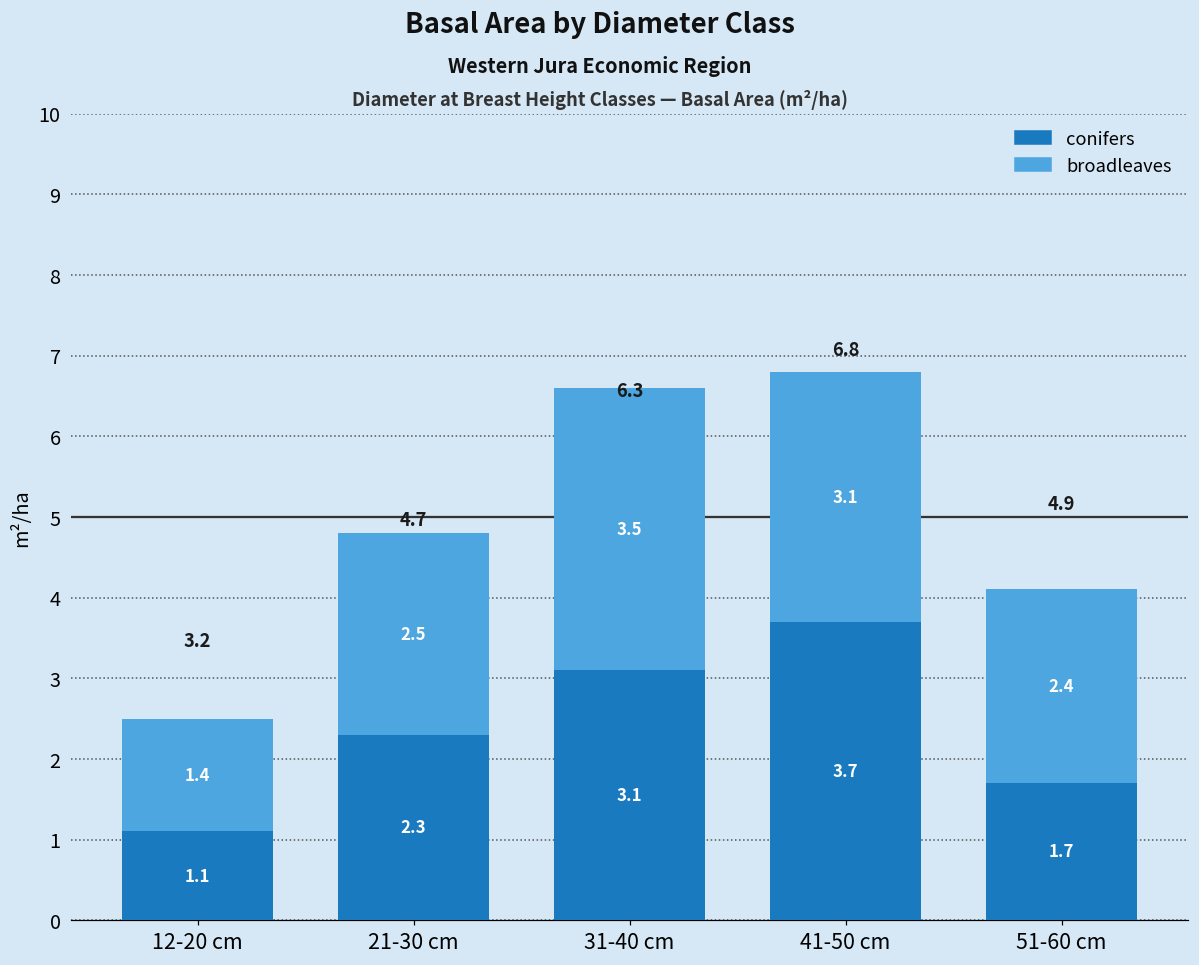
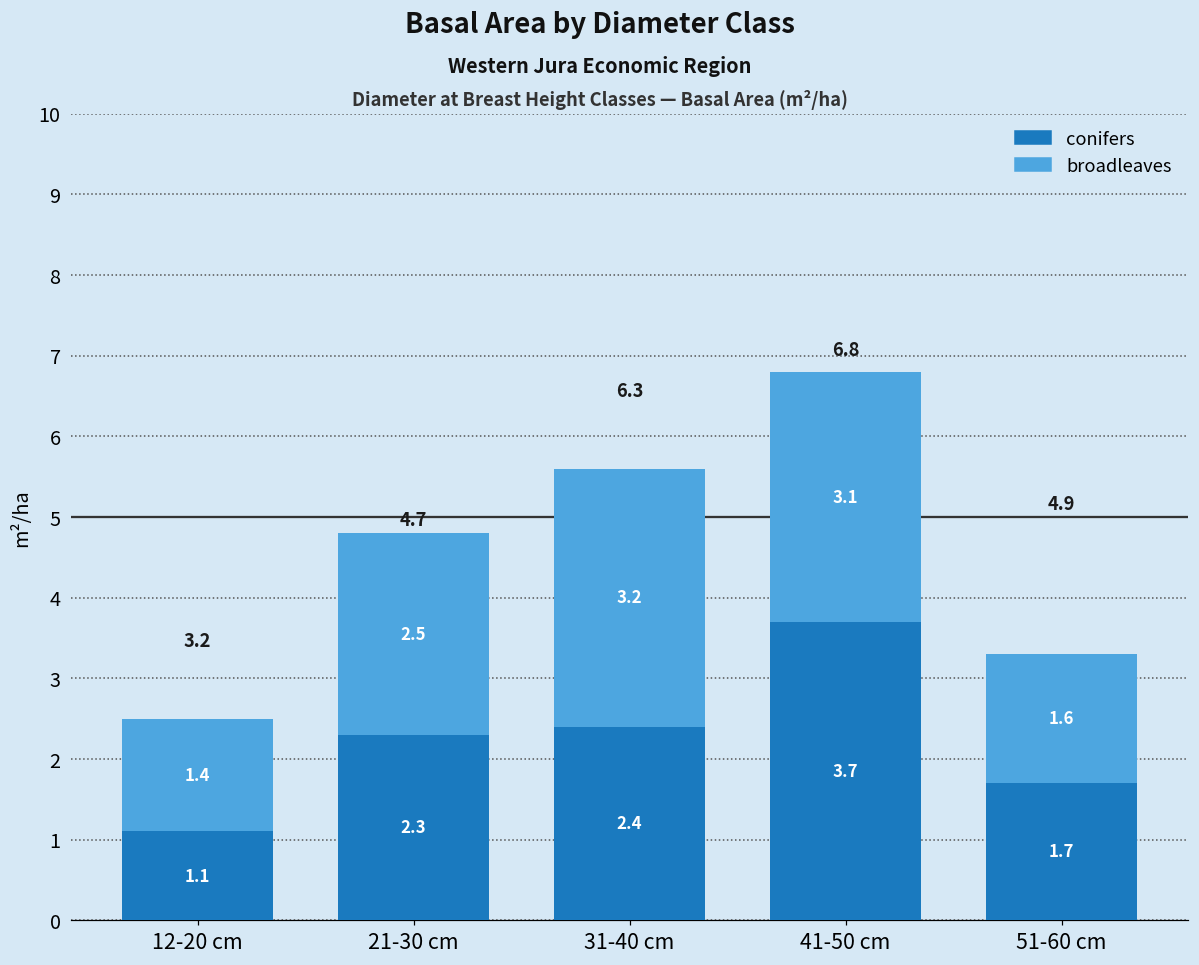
  {
    "conifers": {
      "12-20 cm": 1.1,
      "21-30 cm": 2.3,
-     "31-40 cm": 3.1,
+     "31-40 cm": 2.4,
      "41-50 cm": 3.7,
      "51-60 cm": 1.7
    },
    "broadleaves": {
      "12-20 cm": 1.4,
      "21-30 cm": 2.5,
-     "31-40 cm": 3.5,
+     "31-40 cm": 3.2,
      "41-50 cm": 3.1,
-     "51-60 cm": 2.4
+     "51-60 cm": 1.6
    }
  }
